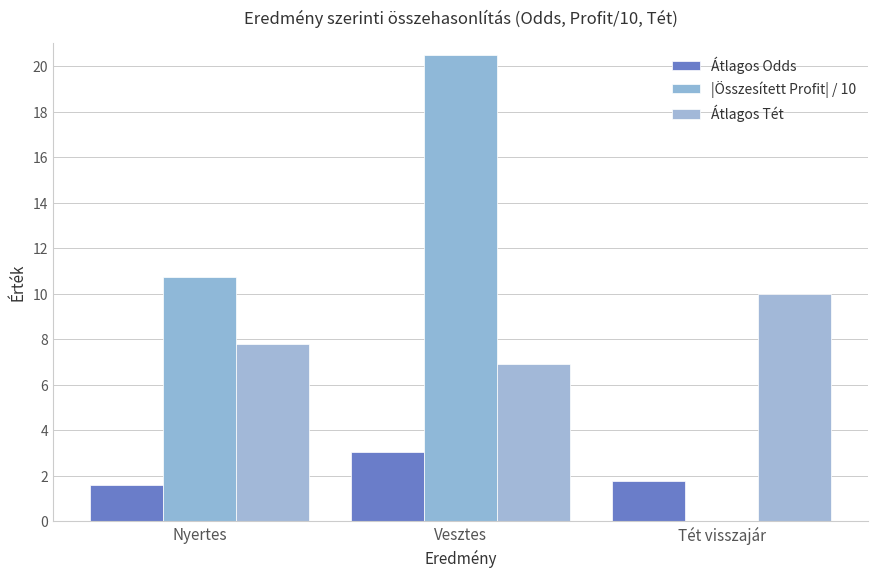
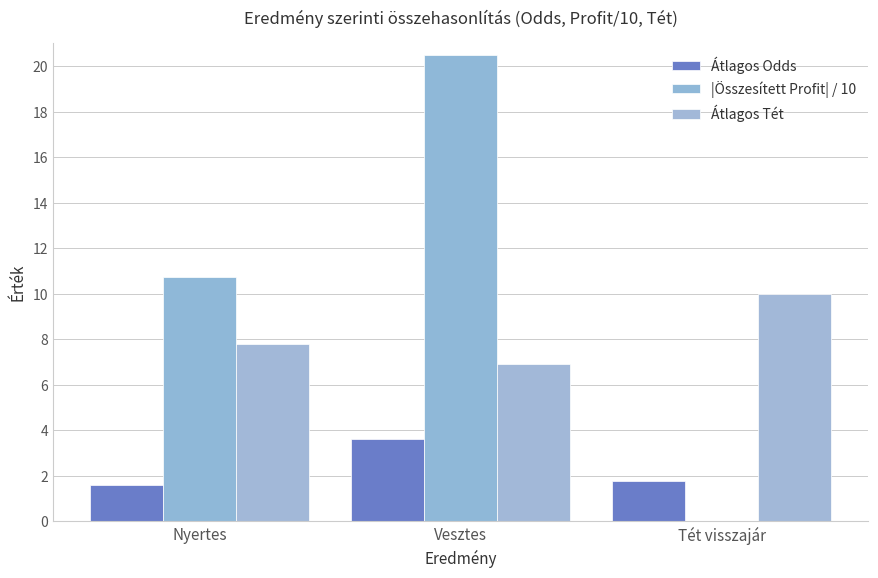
  {
    "Átlagos Odds": {
      "Nyertes": 1.6,
-     "Vesztes": 3.0,
+     "Vesztes": 3.6,
      "Tét visszajár": 1.8
    }
  }
